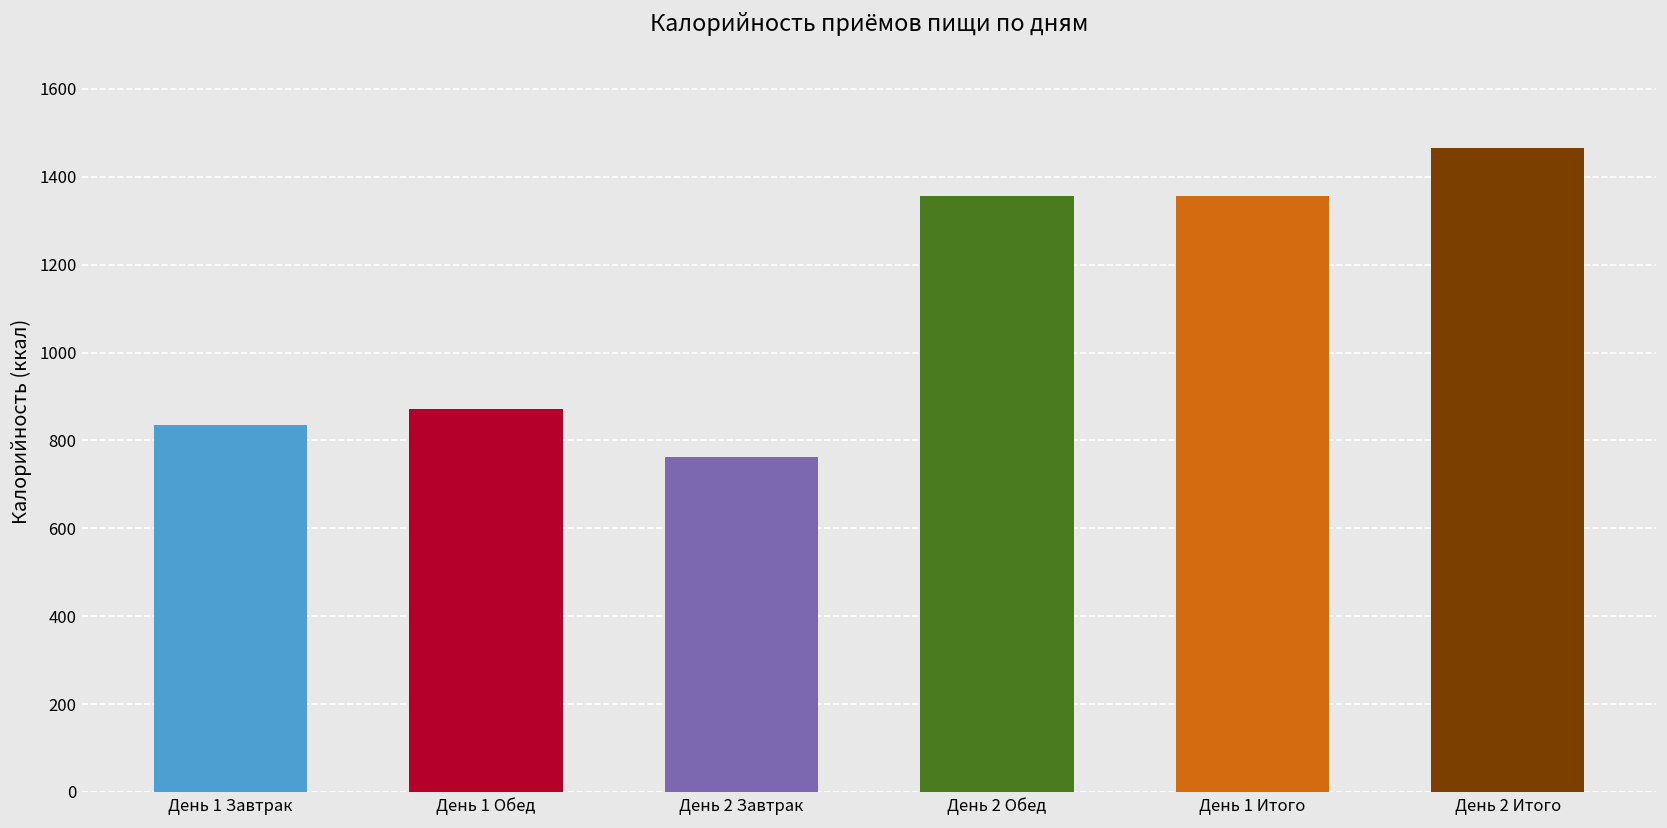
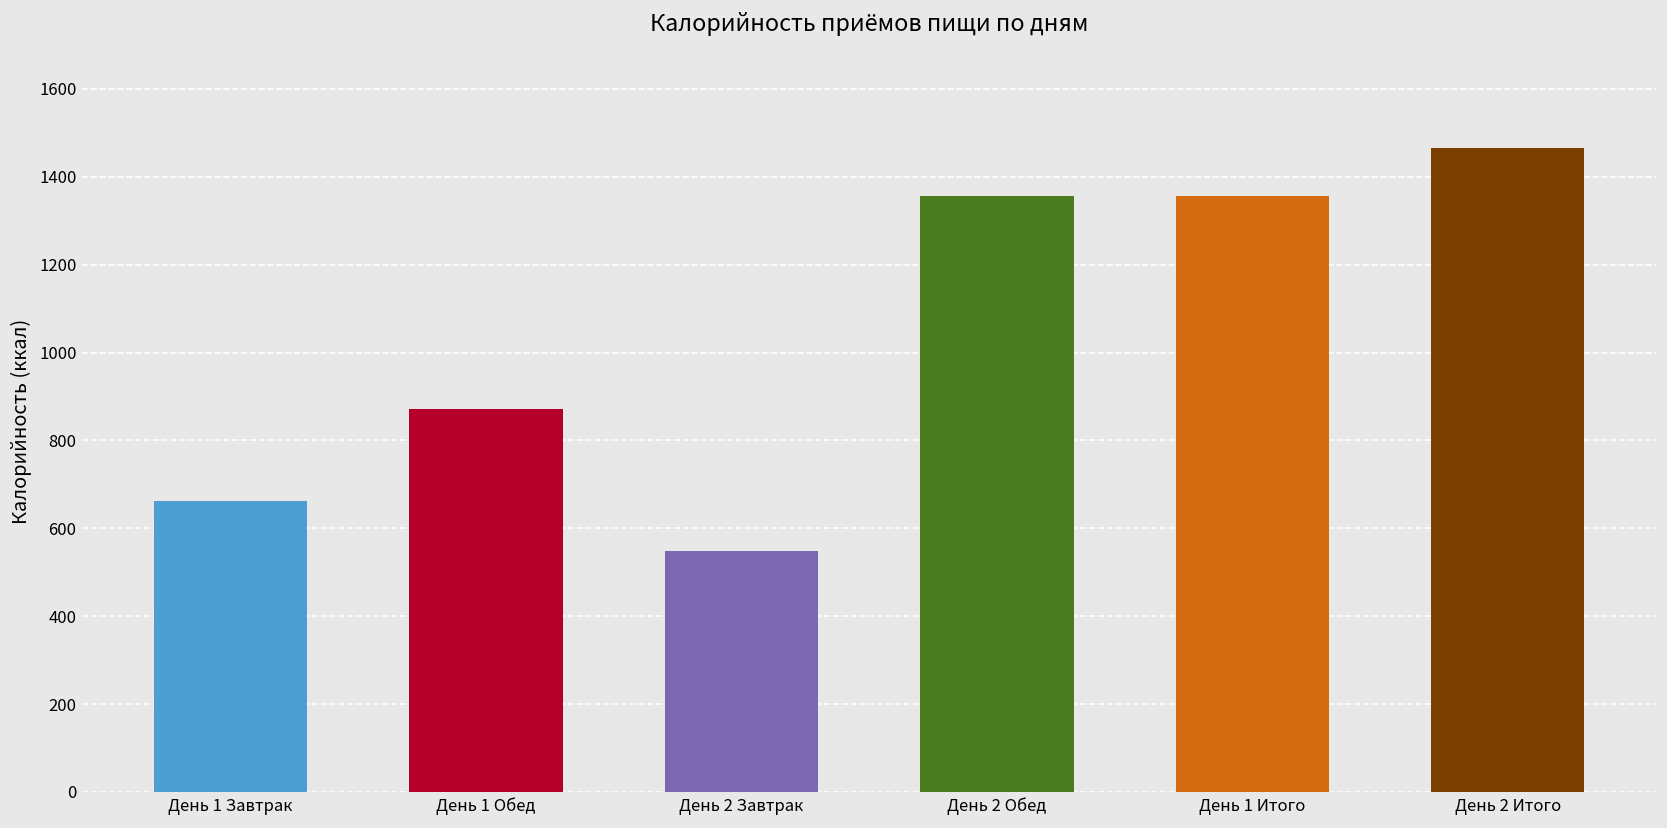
  {
-   "День 1 Завтрак": 840,
+   "День 1 Завтрак": 660,
    "День 1 Обед": 870,
-   "День 2 Завтрак": 760,
+   "День 2 Завтрак": 550,
    "День 2 Обед": 1360,
    "День 1 Итого": 1360,
    "День 2 Итого": 1470
  }
